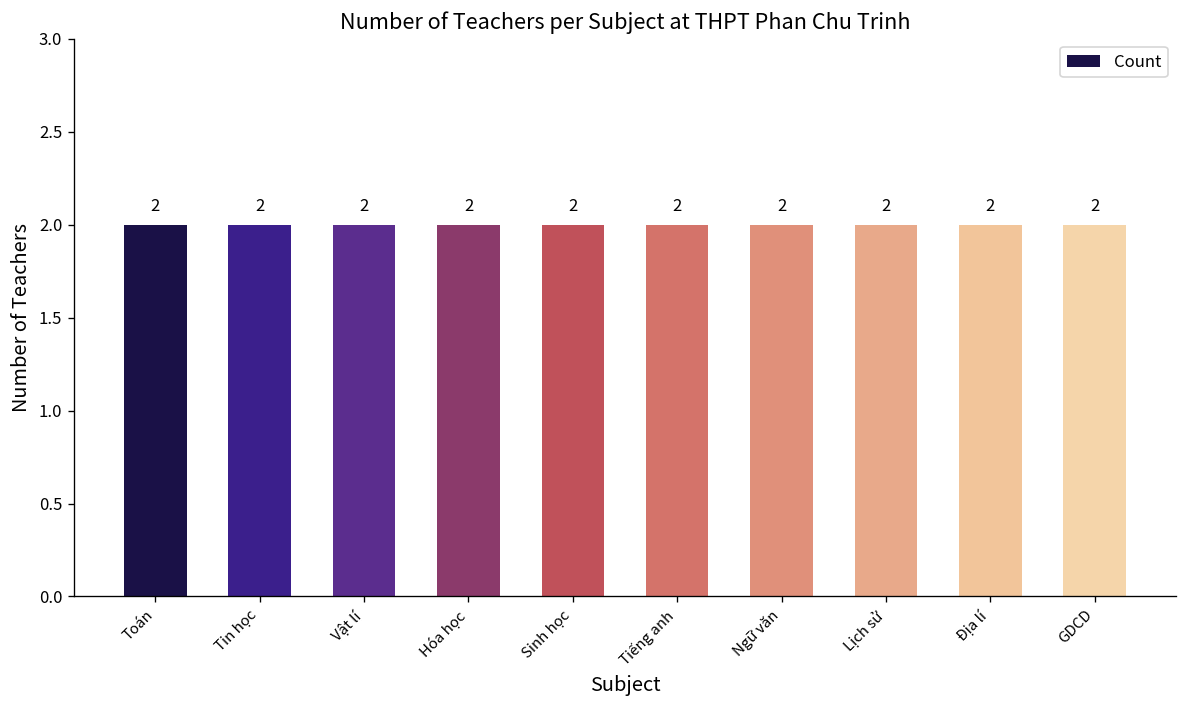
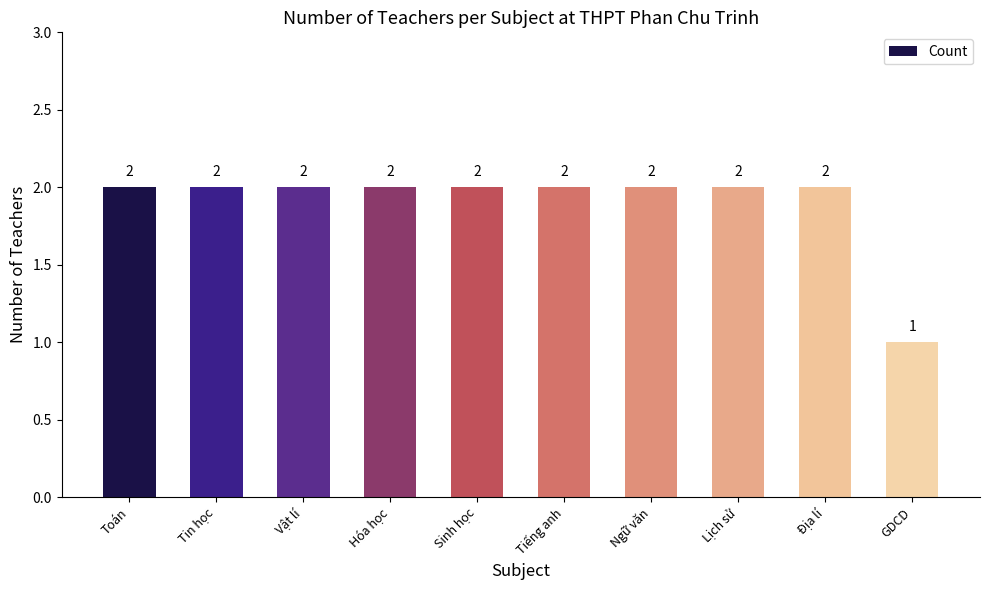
  {
    "Toán": 2,
    "Tin học": 2,
    "Vật lí": 2,
    "Hóa học": 2,
    "Sinh học": 2,
    "Tiếng anh": 2,
    "Ngữ văn": 2,
    "Lịch sử": 2,
    "Địa lí": 2,
-   "GDCD": 2
+   "GDCD": 1
  }
